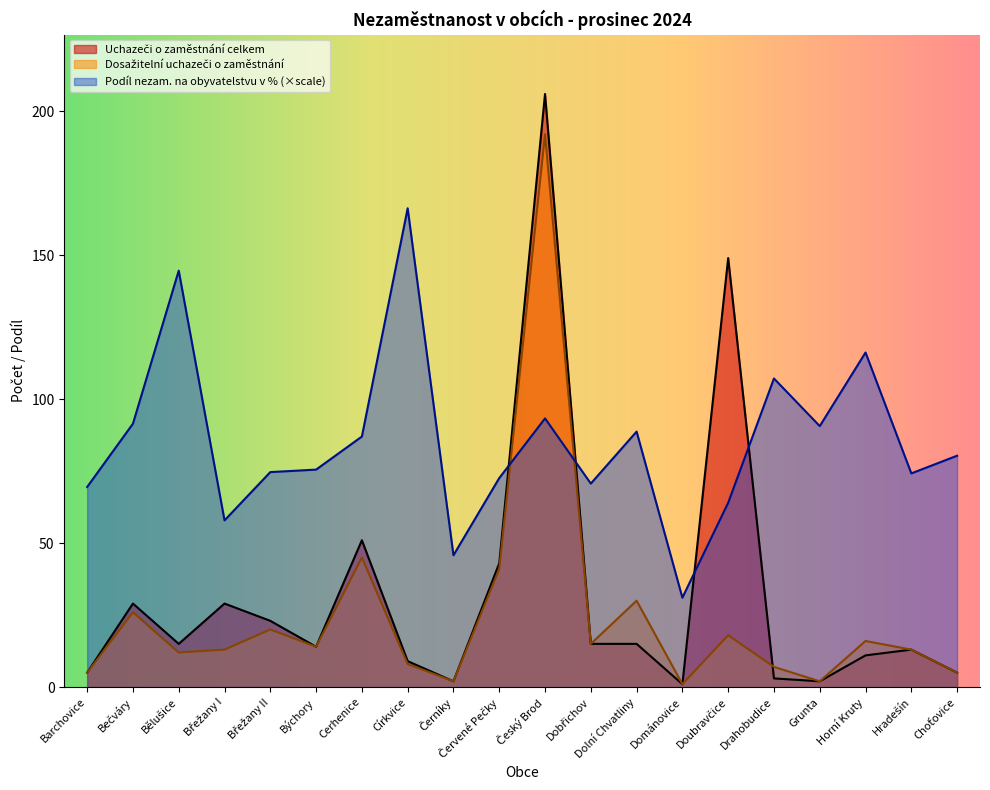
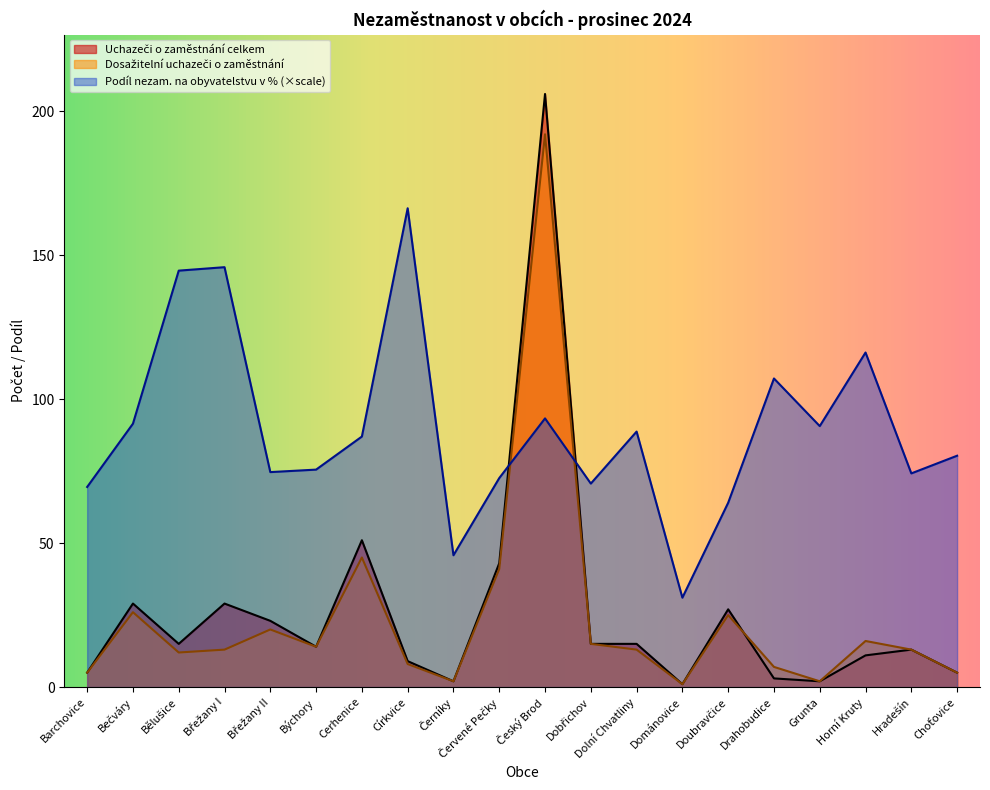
  {
    "Uchazeči o zaměstnání celkem": {
      "Bečváry": 29,
      "Bělušice": 15,
      "Břežany I": 29,
      "Břežany II": 23,
      "Cerhenice": 51,
      "Církvice": 9,
      "Červené Pečky": 43,
      "Český Brod": 206,
      "Dolní Chvatliny": 15,
-     "Doubravčice": 149,
+     "Doubravčice": 27,
      "Drahobudice": 3,
      "Horní Kruty": 11
    },
    "Dosažitelní uchazeči o zaměstnání": {
      "Bečváry": 26,
      "Bělušice": 12,
      "Břežany I": 13,
      "Břežany II": 20,
      "Cerhenice": 45,
      "Církvice": 8,
      "Červené Pečky": 41,
      "Český Brod": 192,
-     "Dolní Chvatliny": 30,
-     "Doubravčice": 18,
+     "Dolní Chvatliny": 13,
+     "Doubravčice": 25,
      "Drahobudice": 7,
      "Horní Kruty": 16
    },
    "Podíl nezam. na obyvatelstvu v % (×scale)": {
      "Barchovice": 69,
      "Bečváry": 91,
      "Bělušice": 145,
-     "Břežany I": 58,
+     "Břežany I": 146,
      "Břežany II": 75,
      "Býchory": 76,
      "Cerhenice": 87,
      "Církvice": 166,
      "Černíky": 46,
      "Červené Pečky": 73,
      "Český Brod": 93,
      "Dobřichov": 71,
      "Dolní Chvatliny": 89,
      "Dománovice": 31,
      "Doubravčice": 64,
      "Drahobudice": 107,
      "Grunta": 91,
      "Horní Kruty": 116,
      "Hradešín": 74,
      "Choťovice": 80
    }
  }
